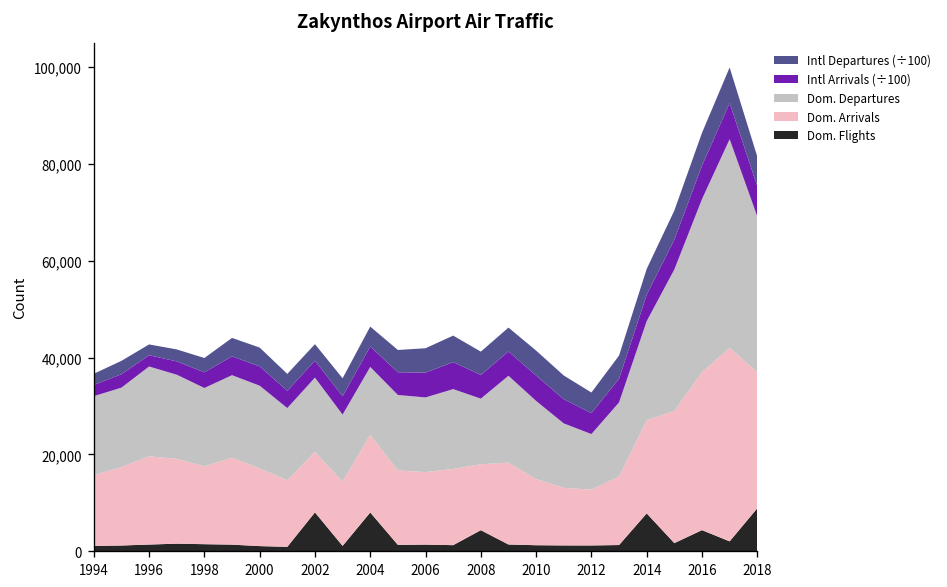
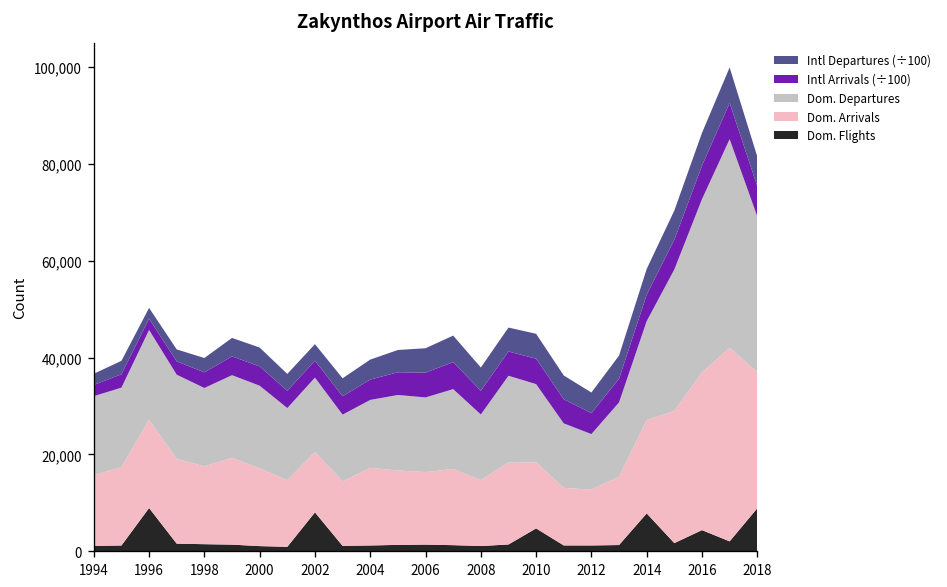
  {
    "Dom. Flights": {
      "1994": "1,000",
-     "1996": "1,000",
+     "1996": "9,000",
      "1998": "1,000",
      "2000": "1,000",
      "2002": "8,000",
-     "2004": "8,000",
+     "2004": "1,000",
      "2006": "1,000",
-     "2008": "4,000",
-     "2010": "1,000",
+     "2008": "1,000",
+     "2010": "5,000",
      "2012": "1,000",
      "2014": "8,000",
      "2016": "4,000",
      "2018": "9,000"
    },
    "Intl Arrivals (÷100)": {
      "1994": "2,000",
      "1996": "2,000",
      "1998": "3,000",
      "2000": "4,000",
      "2002": "3,000",
      "2004": "4,000",
      "2006": "5,000",
      "2008": "5,000",
      "2010": "5,000",
      "2012": "4,000",
      "2014": "5,000",
      "2016": "7,000",
      "2018": "6,000"
    },
    "Intl Departures (÷100)": {
      "1994": "2,000",
      "1996": "2,000",
      "1998": "3,000",
      "2000": "4,000",
      "2002": "3,000",
      "2004": "4,000",
      "2006": "5,000",
      "2008": "5,000",
      "2010": "5,000",
      "2012": "4,000",
      "2014": "5,000",
      "2016": "7,000",
      "2018": "6,000"
    }
  }
